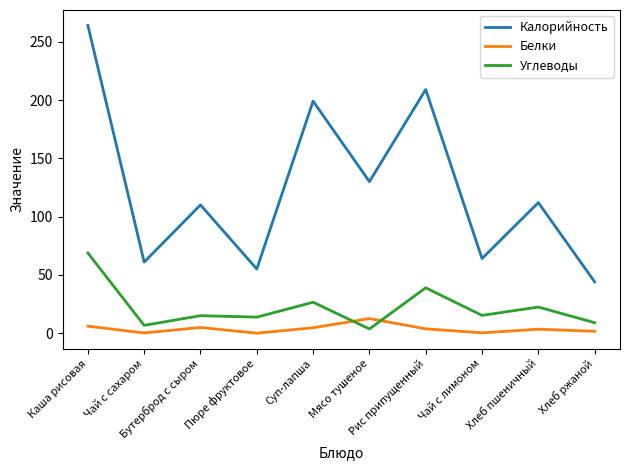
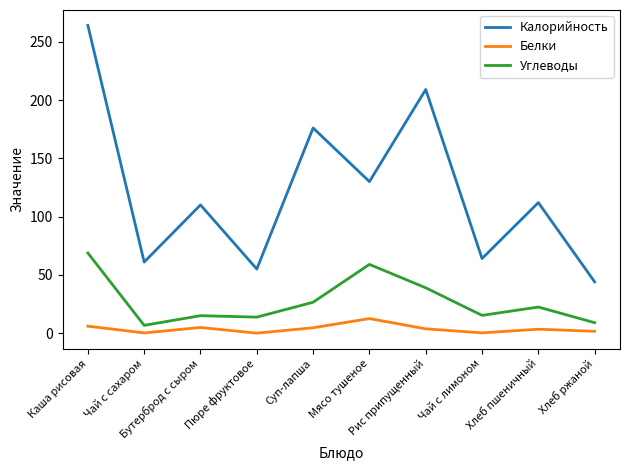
  {
    "Калорийность": {
      "Каша рисовая": 264,
      "Чай с сахаром": 61,
      "Бутерброд с сыром": 110,
      "Пюре фруктовое": 55,
-     "Суп-лапша": 199,
+     "Суп-лапша": 176,
      "Мясо тушеное": 130,
      "Рис припущенный": 209,
      "Чай с лимоном": 64,
      "Хлеб пшеничный": 112,
      "Хлеб ржаной": 44
    },
    "Белки": {
      "Каша рисовая": 6,
      "Чай с сахаром": 0,
      "Бутерброд с сыром": 5,
      "Пюре фруктовое": 0,
      "Суп-лапша": 5,
      "Мясо тушеное": 13,
      "Рис припущенный": 4,
      "Чай с лимоном": 0,
      "Хлеб пшеничный": 3,
      "Хлеб ржаной": 2
    },
    "Углеводы": {
      "Каша рисовая": 69,
      "Чай с сахаром": 7,
      "Бутерброд с сыром": 15,
      "Пюре фруктовое": 14,
      "Суп-лапша": 27,
-     "Мясо тушеное": 4,
+     "Мясо тушеное": 59,
      "Рис припущенный": 39,
      "Чай с лимоном": 15,
      "Хлеб пшеничный": 22,
      "Хлеб ржаной": 9
    }
  }
